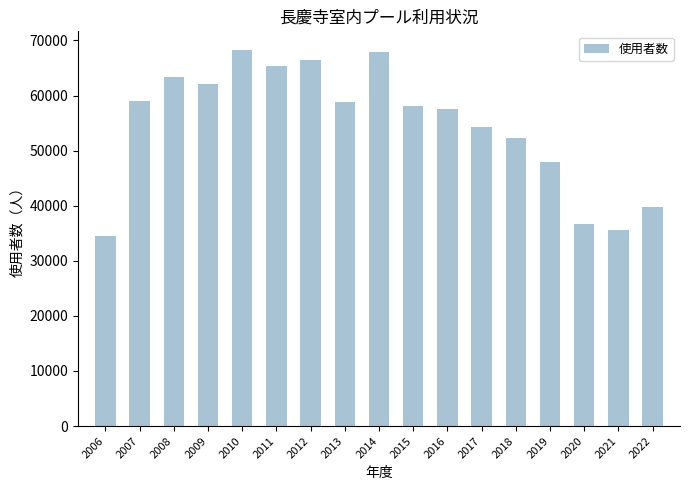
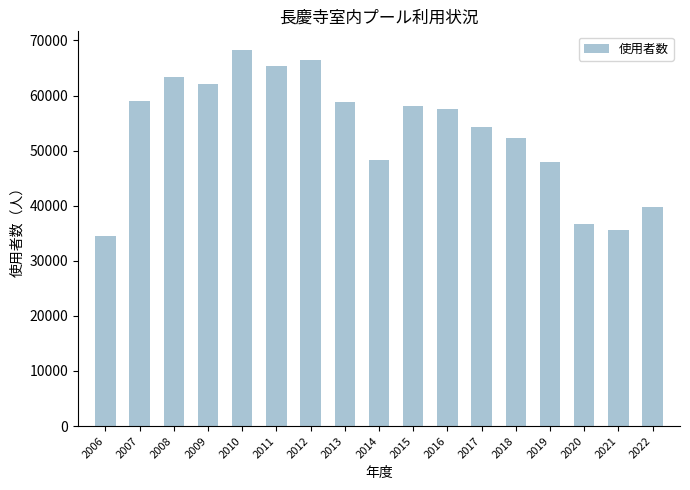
  {
    "2006": 34000,
    "2007": 59000,
    "2008": 63000,
    "2009": 62000,
    "2010": 68000,
    "2011": 65000,
    "2012": 66000,
    "2013": 59000,
-   "2014": 68000,
+   "2014": 48000,
    "2015": 58000,
    "2016": 58000,
    "2017": 54000,
    "2018": 52000,
    "2019": 48000,
    "2020": 37000,
    "2021": 36000,
    "2022": 40000
  }
